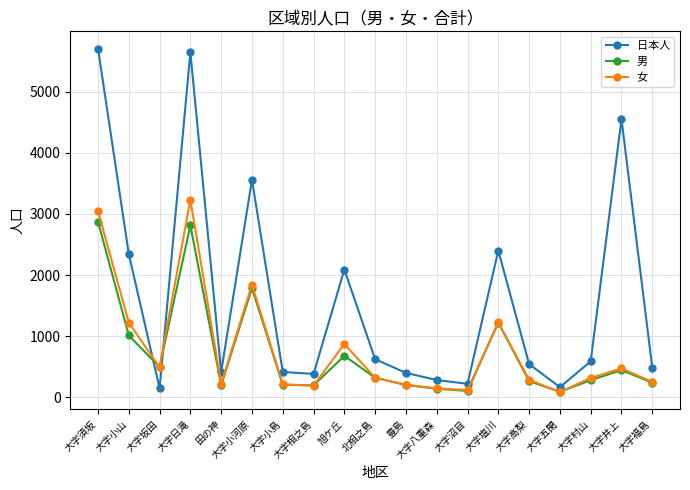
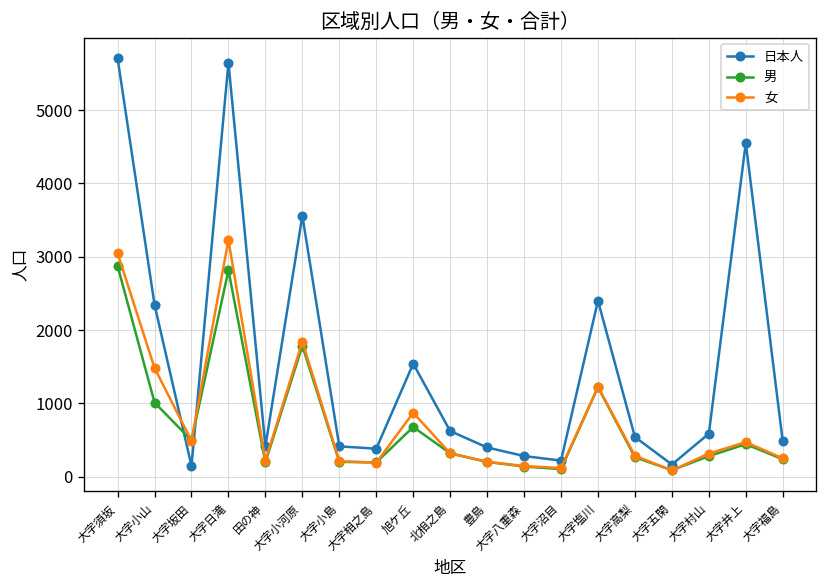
  {
    "日本人": {
      "大字須坂": 5700,
      "大字小山": 2300,
      "大字坂田": 100,
      "大字日滝": 5600,
      "田の神": 400,
      "大字小河原": 3600,
      "大字小島": 400,
      "大字相之島": 400,
-     "旭ケ丘": 2100,
+     "旭ケ丘": 1500,
      "北相之島": 600,
      "豊島": 400,
      "大字八重森": 300,
      "大字沼目": 200,
      "大字塩川": 2400,
      "大字高梨": 500,
      "大字五閑": 200,
      "大字村山": 600,
      "大字井上": 4600,
      "大字福島": 500
    },
    "男": {
      "大字須坂": 2900,
      "大字小山": 1000,
      "大字日滝": 2800,
      "大字小河原": 1800,
      "旭ケ丘": 700
    },
    "女": {
      "大字須坂": 3000,
-     "大字小山": 1200,
+     "大字小山": 1500,
      "大字日滝": 3200,
      "大字小河原": 1800,
      "旭ケ丘": 900
    }
  }
